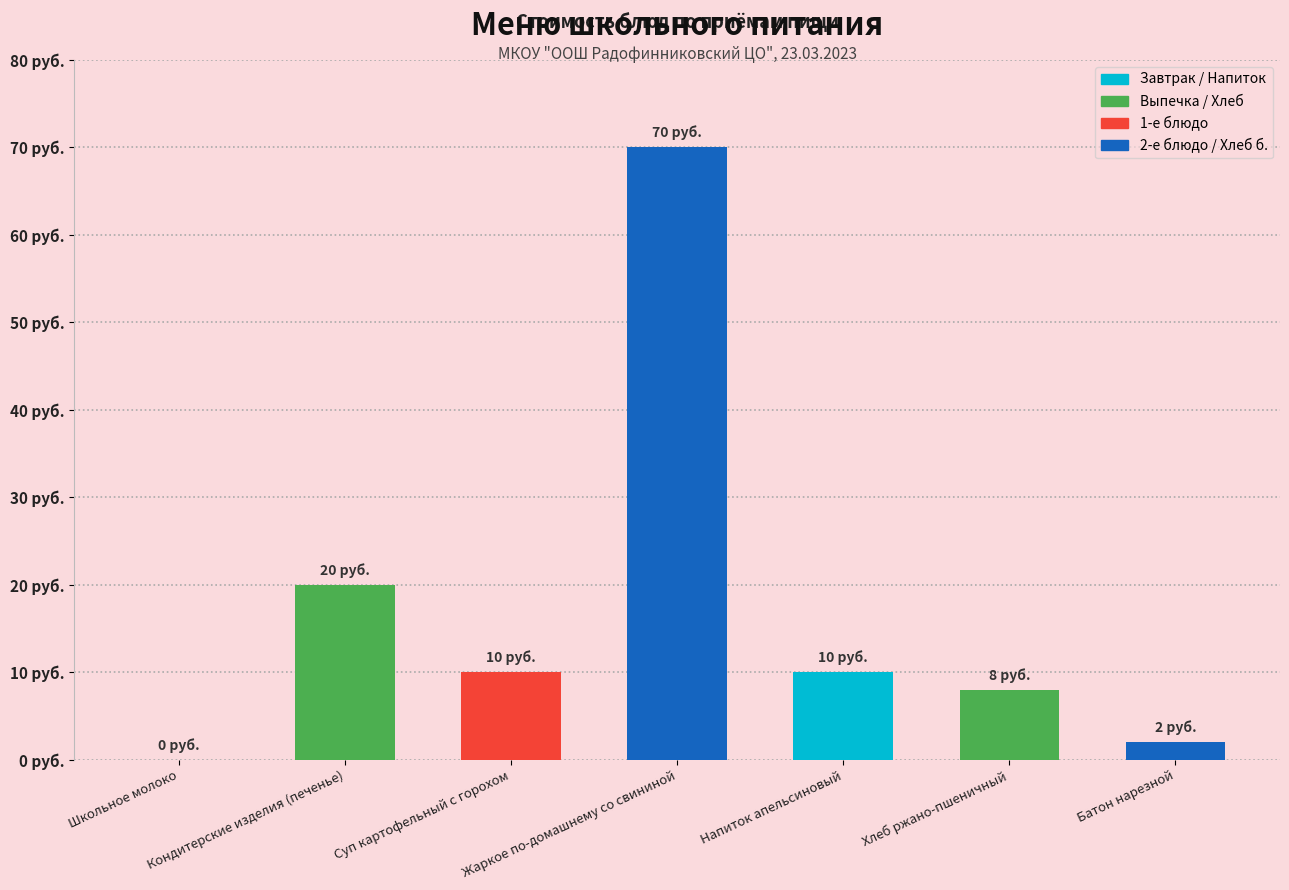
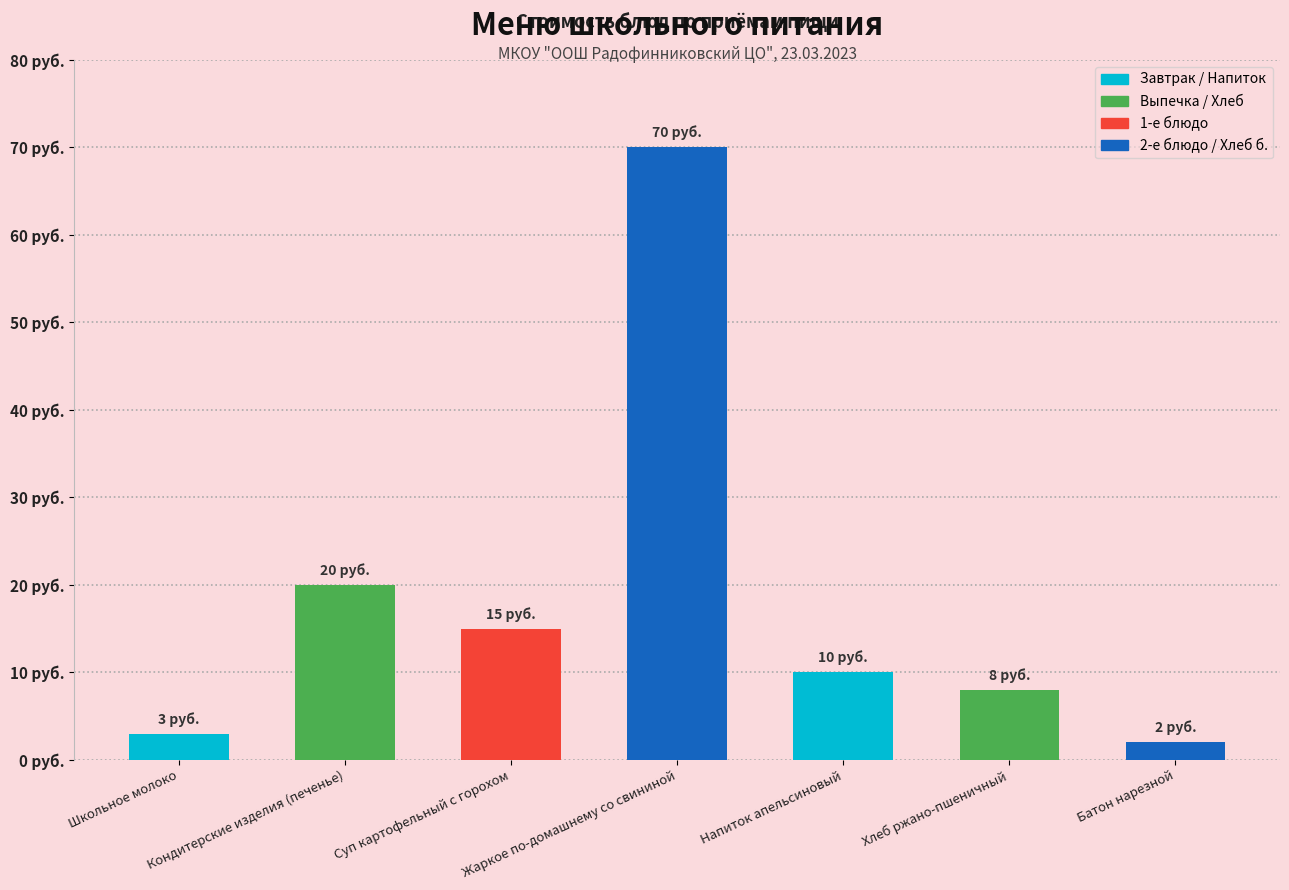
  {
-   "Школьное молоко": 0,
+   "Школьное молоко": 3,
    "Кондитерские изделия (печенье)": 20,
-   "Суп картофельный с горохом": 10,
+   "Суп картофельный с горохом": 15,
    "Жаркое по-домашнему со свининой": 70,
    "Напиток апельсиновый": 10,
    "Хлеб ржано-пшеничный": 8,
    "Батон нарезной": 2
  }
